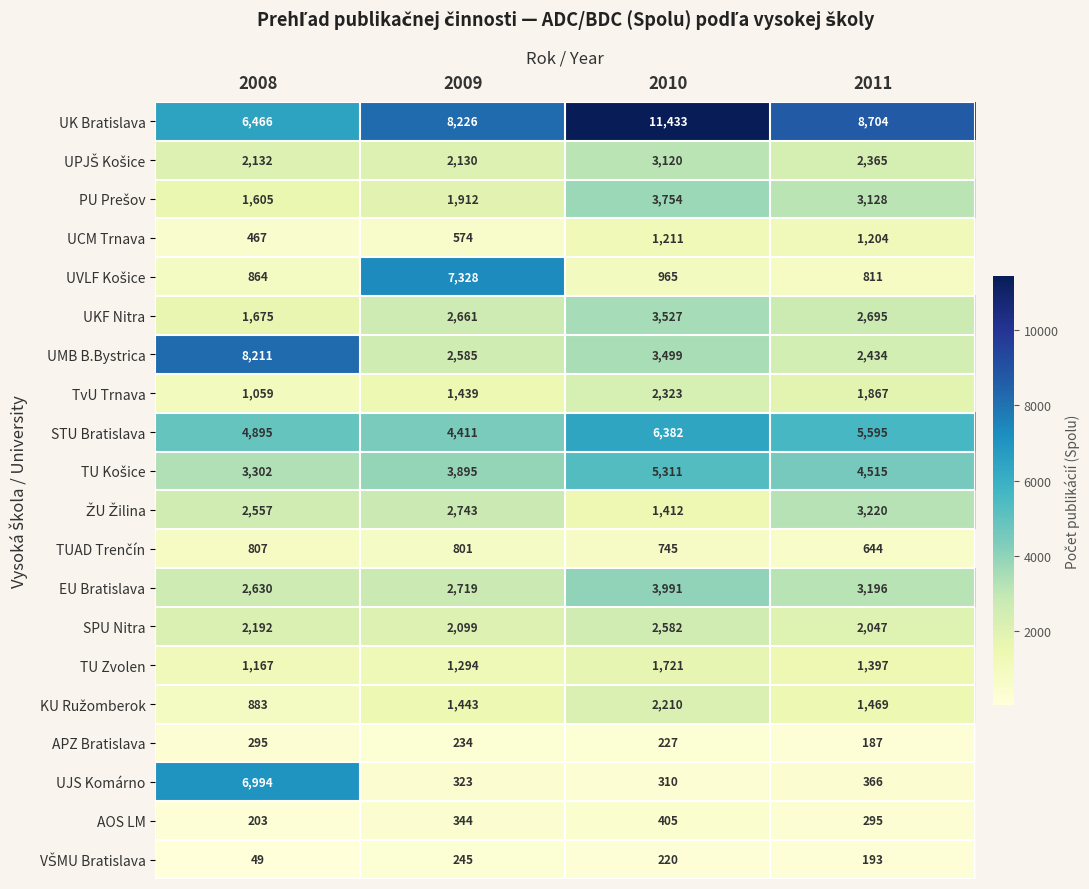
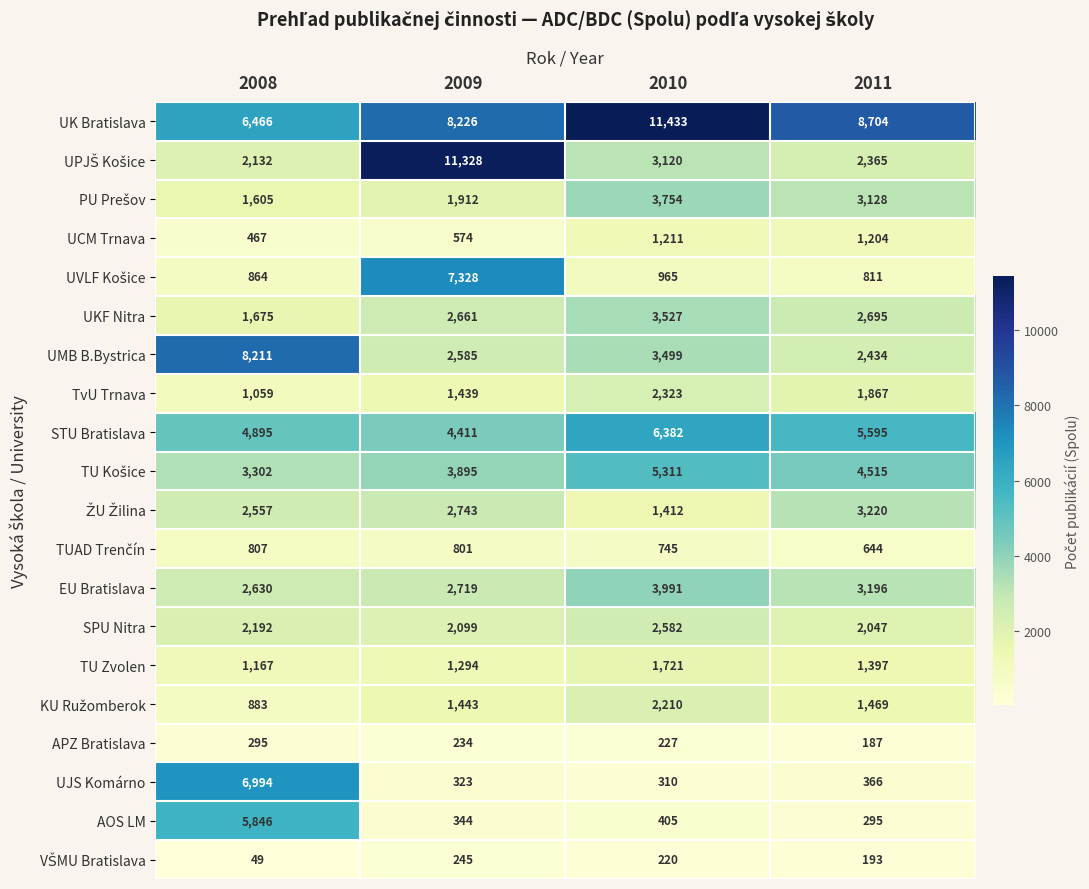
  {
    "UK Bratislava": {
      "2008": "6,466",
      "2009": "8,226",
      "2010": "11,433",
      "2011": "8,704"
    },
    "UPJŠ Košice": {
      "2008": "2,132",
-     "2009": "2,130",
+     "2009": "11,328",
      "2010": "3,120",
      "2011": "2,365"
    },
    "PU Prešov": {
      "2008": "1,605",
      "2009": "1,912",
      "2010": "3,754",
      "2011": "3,128"
    },
    "UCM Trnava": {
      "2008": "467",
      "2009": "574",
      "2010": "1,211",
      "2011": "1,204"
    },
    "UVLF Košice": {
      "2008": "864",
      "2009": "7,328",
      "2010": "965",
      "2011": "811"
    },
    "UKF Nitra": {
      "2008": "1,675",
      "2009": "2,661",
      "2010": "3,527",
      "2011": "2,695"
    },
    "UMB B.Bystrica": {
      "2008": "8,211",
      "2009": "2,585",
      "2010": "3,499",
      "2011": "2,434"
    },
    "TvU Trnava": {
      "2008": "1,059",
      "2009": "1,439",
      "2010": "2,323",
      "2011": "1,867"
    },
    "STU Bratislava": {
      "2008": "4,895",
      "2009": "4,411",
      "2010": "6,382",
      "2011": "5,595"
    },
    "TU Košice": {
      "2008": "3,302",
      "2009": "3,895",
      "2010": "5,311",
      "2011": "4,515"
    },
    "ŽU Žilina": {
      "2008": "2,557",
      "2009": "2,743",
      "2010": "1,412",
      "2011": "3,220"
    },
    "TUAD Trenčín": {
      "2008": "807",
      "2009": "801",
      "2010": "745",
      "2011": "644"
    },
    "EU Bratislava": {
      "2008": "2,630",
      "2009": "2,719",
      "2010": "3,991",
      "2011": "3,196"
    },
    "SPU Nitra": {
      "2008": "2,192",
      "2009": "2,099",
      "2010": "2,582",
      "2011": "2,047"
    },
    "TU Zvolen": {
      "2008": "1,167",
      "2009": "1,294",
      "2010": "1,721",
      "2011": "1,397"
    },
    "KU Ružomberok": {
      "2008": "883",
      "2009": "1,443",
      "2010": "2,210",
      "2011": "1,469"
    },
    "APZ Bratislava": {
      "2008": "295",
      "2009": "234",
      "2010": "227",
      "2011": "187"
    },
    "UJS Komárno": {
      "2008": "6,994",
      "2009": "323",
      "2010": "310",
      "2011": "366"
    },
    "AOS LM": {
-     "2008": "203",
+     "2008": "5,846",
      "2009": "344",
      "2010": "405",
      "2011": "295"
    },
    "VŠMU Bratislava": {
      "2008": "49",
      "2009": "245",
      "2010": "220",
      "2011": "193"
    }
  }
